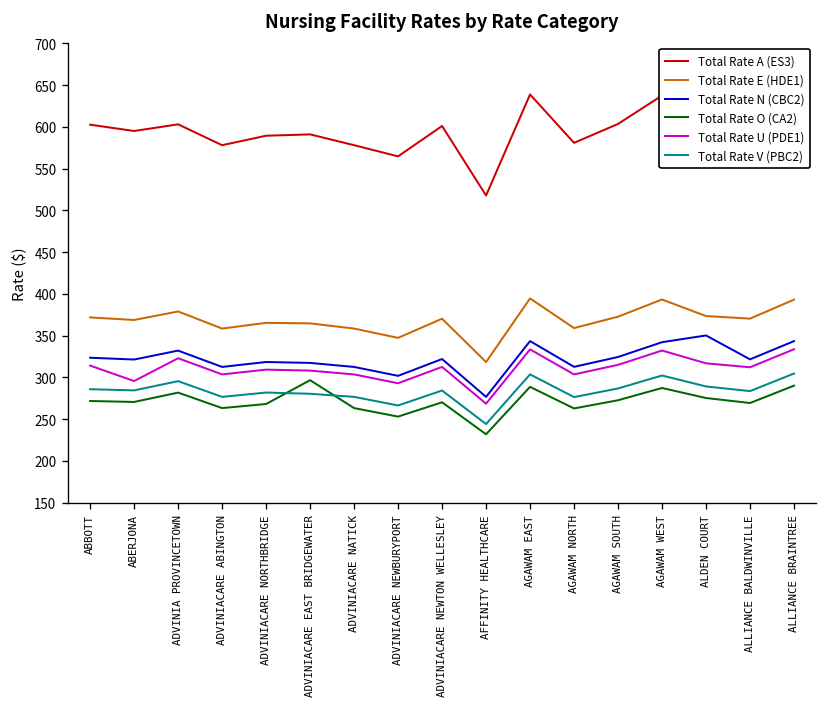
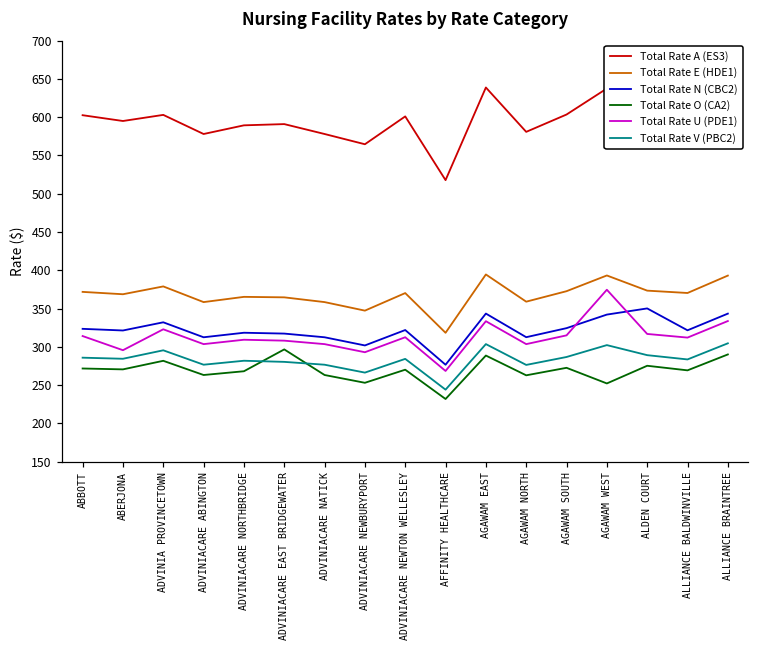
  {
    "Total Rate A (ES3)": {
      "ABBOTT": 600,
      "ABERJONA": 590,
      "ADVINIA PROVINCETOWN": 600,
      "ADVINIACARE ABINGTON": 580,
      "ADVINIACARE NORTHBRIDGE": 590,
      "ADVINIACARE EAST BRIDGEWATER": 590,
      "ADVINIACARE NATICK": 580,
      "ADVINIACARE NEWBURYPORT": 560,
      "ADVINIACARE NEWTON WELLESLEY": 600,
      "AFFINITY HEALTHCARE": 520,
      "AGAWAM EAST": 640,
      "AGAWAM NORTH": 580,
      "AGAWAM SOUTH": 600
    },
    "Total Rate E (HDE1)": {
      "ABBOTT": 370,
      "ABERJONA": 370,
      "ADVINIA PROVINCETOWN": 380,
      "ADVINIACARE ABINGTON": 360,
      "ADVINIACARE NORTHBRIDGE": 370,
      "ADVINIACARE EAST BRIDGEWATER": 360,
      "ADVINIACARE NATICK": 360,
      "ADVINIACARE NEWBURYPORT": 350,
      "ADVINIACARE NEWTON WELLESLEY": 370,
      "AFFINITY HEALTHCARE": 320,
      "AGAWAM EAST": 390,
      "AGAWAM NORTH": 360,
      "AGAWAM SOUTH": 370,
      "AGAWAM WEST": 390,
      "ALDEN COURT": 370,
      "ALLIANCE BALDWINVILLE": 370,
      "ALLIANCE BRAINTREE": 390
    },
    "Total Rate N (CBC2)": {
      "ABBOTT": 320,
      "ABERJONA": 320,
      "ADVINIA PROVINCETOWN": 330,
      "ADVINIACARE ABINGTON": 310,
      "ADVINIACARE NORTHBRIDGE": 320,
      "ADVINIACARE EAST BRIDGEWATER": 320,
      "ADVINIACARE NATICK": 310,
      "ADVINIACARE NEWBURYPORT": 300,
      "ADVINIACARE NEWTON WELLESLEY": 320,
      "AFFINITY HEALTHCARE": 280,
      "AGAWAM EAST": 340,
      "AGAWAM NORTH": 310,
      "AGAWAM SOUTH": 320,
      "AGAWAM WEST": 340,
      "ALDEN COURT": 350,
      "ALLIANCE BALDWINVILLE": 320,
      "ALLIANCE BRAINTREE": 340
    },
    "Total Rate O (CA2)": {
      "ABBOTT": 270,
      "ABERJONA": 270,
      "ADVINIA PROVINCETOWN": 280,
      "ADVINIACARE ABINGTON": 260,
      "ADVINIACARE NORTHBRIDGE": 270,
      "ADVINIACARE EAST BRIDGEWATER": 300,
      "ADVINIACARE NATICK": 260,
      "ADVINIACARE NEWBURYPORT": 250,
      "ADVINIACARE NEWTON WELLESLEY": 270,
      "AFFINITY HEALTHCARE": 230,
      "AGAWAM EAST": 290,
      "AGAWAM NORTH": 260,
      "AGAWAM SOUTH": 270,
-     "AGAWAM WEST": 290,
+     "AGAWAM WEST": 250,
      "ALDEN COURT": 280,
      "ALLIANCE BALDWINVILLE": 270,
      "ALLIANCE BRAINTREE": 290
    },
    "Total Rate U (PDE1)": {
      "ABBOTT": 310,
      "ABERJONA": 300,
      "ADVINIA PROVINCETOWN": 320,
      "ADVINIACARE ABINGTON": 300,
      "ADVINIACARE NORTHBRIDGE": 310,
      "ADVINIACARE EAST BRIDGEWATER": 310,
      "ADVINIACARE NATICK": 300,
      "ADVINIACARE NEWBURYPORT": 290,
      "ADVINIACARE NEWTON WELLESLEY": 310,
      "AFFINITY HEALTHCARE": 270,
      "AGAWAM EAST": 330,
      "AGAWAM NORTH": 300,
      "AGAWAM SOUTH": 320,
-     "AGAWAM WEST": 330,
+     "AGAWAM WEST": 370,
      "ALDEN COURT": 320,
      "ALLIANCE BALDWINVILLE": 310,
      "ALLIANCE BRAINTREE": 330
    },
    "Total Rate V (PBC2)": {
      "ABBOTT": 290,
      "ABERJONA": 280,
      "ADVINIA PROVINCETOWN": 300,
      "ADVINIACARE ABINGTON": 280,
      "ADVINIACARE NORTHBRIDGE": 280,
      "ADVINIACARE EAST BRIDGEWATER": 280,
      "ADVINIACARE NATICK": 280,
      "ADVINIACARE NEWBURYPORT": 270,
      "ADVINIACARE NEWTON WELLESLEY": 280,
      "AFFINITY HEALTHCARE": 240,
      "AGAWAM EAST": 300,
      "AGAWAM NORTH": 280,
      "AGAWAM SOUTH": 290,
      "AGAWAM WEST": 300,
      "ALDEN COURT": 290,
      "ALLIANCE BALDWINVILLE": 280,
      "ALLIANCE BRAINTREE": 300
    }
  }
